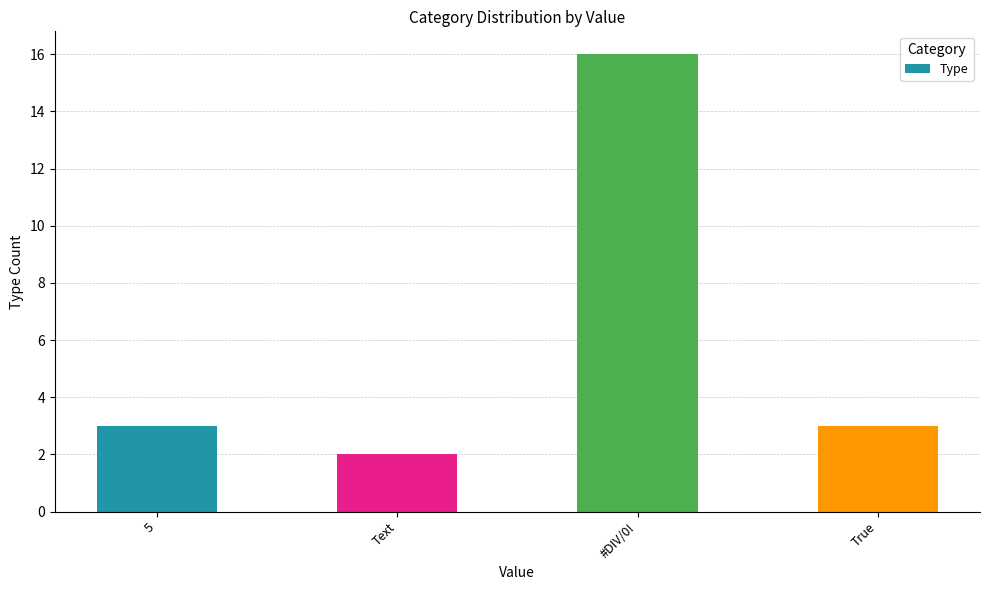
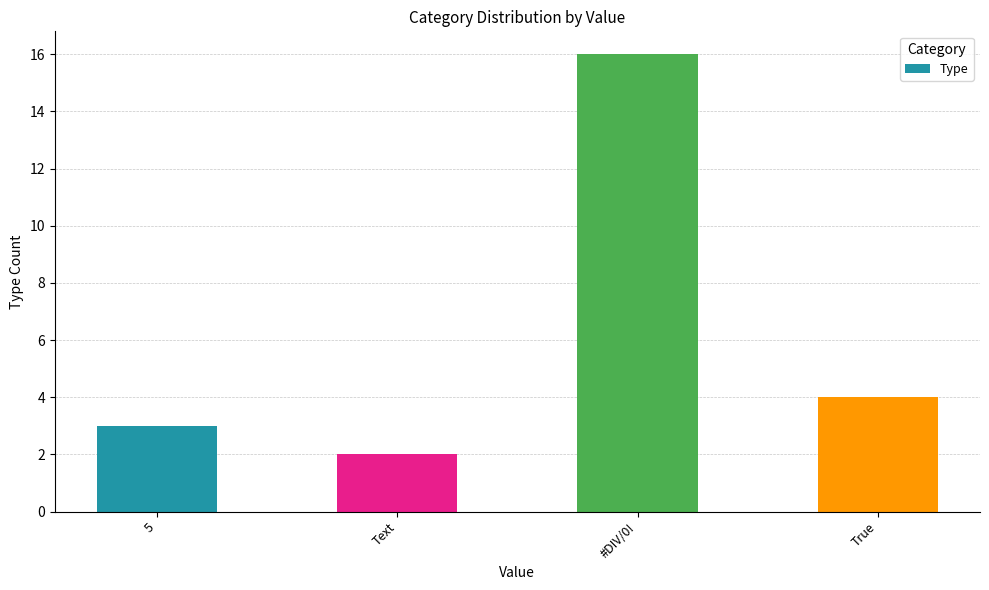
  {
    "5": 3,
    "Text": 2,
    "#DIV/0!": 16,
-   "True": 3
+   "True": 4
  }
